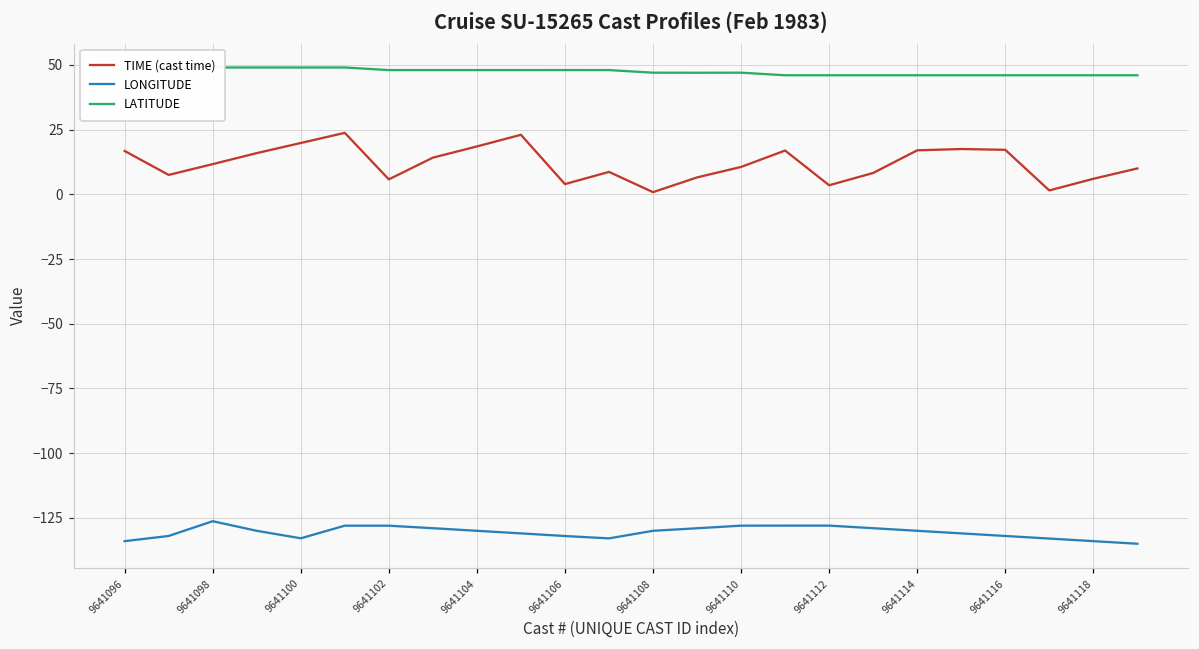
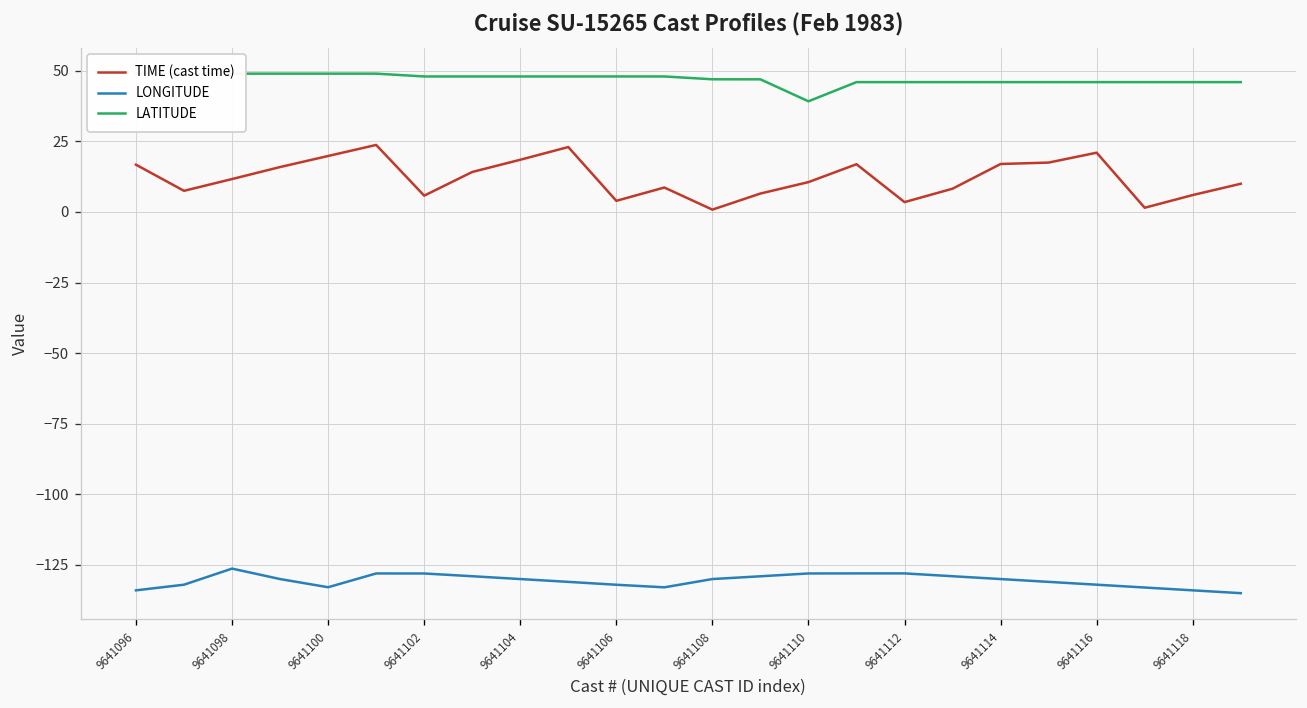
  {
    "TIME (cast time)": {
      "9641096": 17,
      "9641098": 12,
      "9641100": 20,
      "9641102": 6,
      "9641104": 19,
      "9641106": 4,
      "9641108": 1,
      "9641110": 11,
      "9641112": 4,
      "9641114": 17,
-     "9641116": 17,
+     "9641116": 21,
      "9641118": 6
    },
    "LONGITUDE": {
      "9641096": -134,
      "9641098": -126,
      "9641100": -133,
      "9641102": -128,
      "9641104": -130,
      "9641106": -132,
      "9641108": -130,
      "9641110": -128,
      "9641112": -128,
      "9641114": -130,
      "9641116": -132,
      "9641118": -134
    },
    "LATITUDE": {
      "9641100": 49,
      "9641102": 48,
      "9641104": 48,
      "9641106": 48,
      "9641108": 47,
-     "9641110": 47,
+     "9641110": 39,
      "9641112": 46,
      "9641114": 46,
      "9641116": 46,
      "9641118": 46
    }
  }
